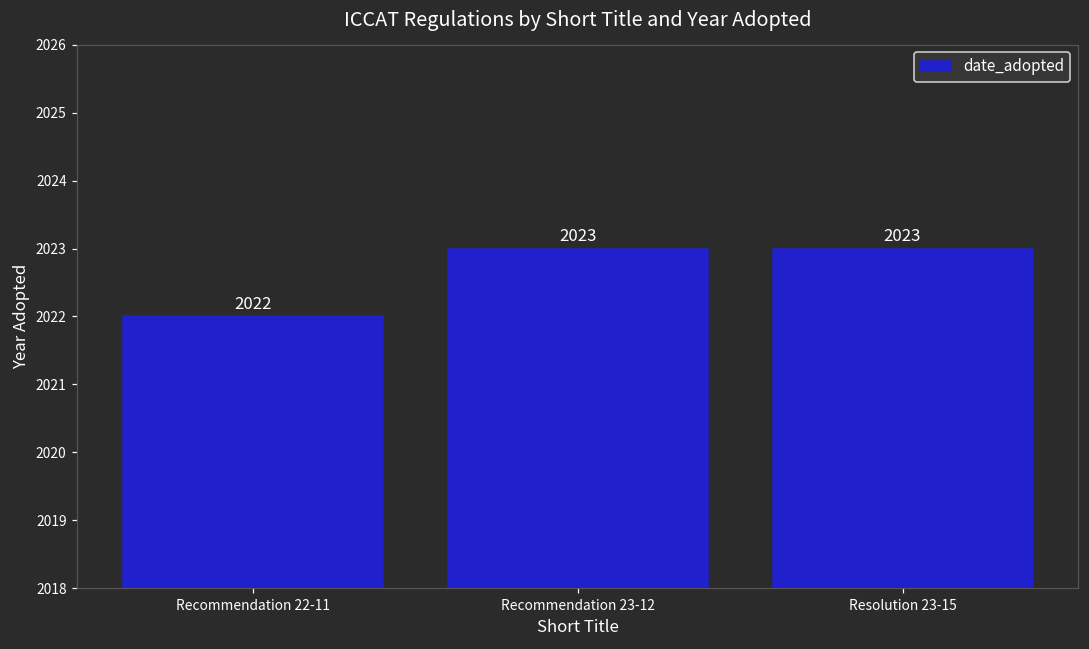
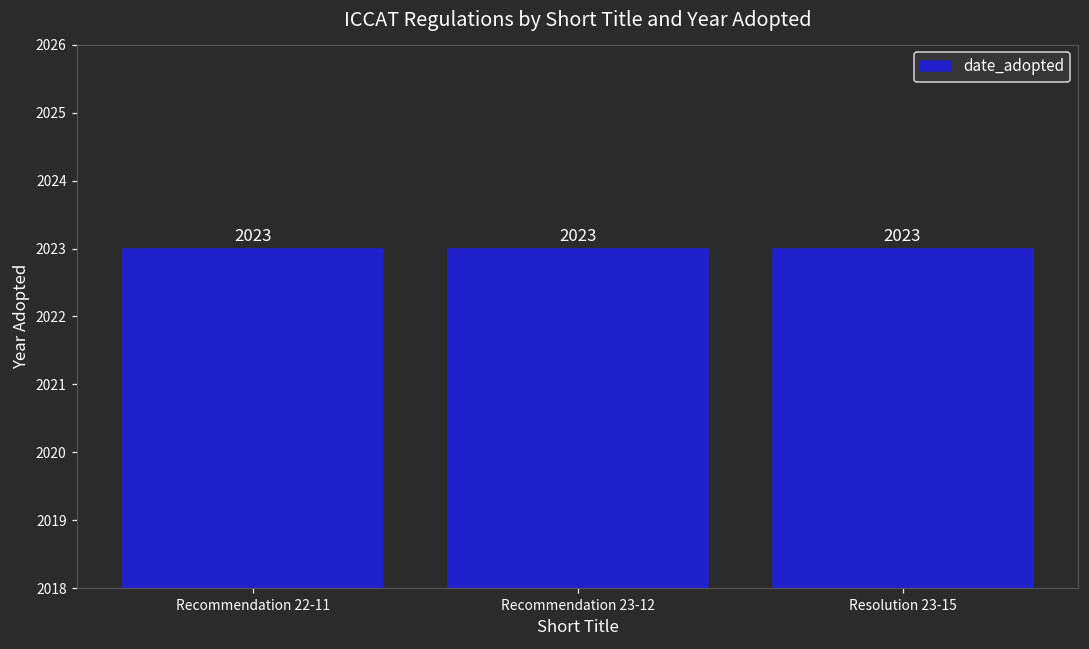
  {
-   "Recommendation 22-11": 2022,
+   "Recommendation 22-11": 2023,
    "Recommendation 23-12": 2023,
    "Resolution 23-15": 2023
  }
